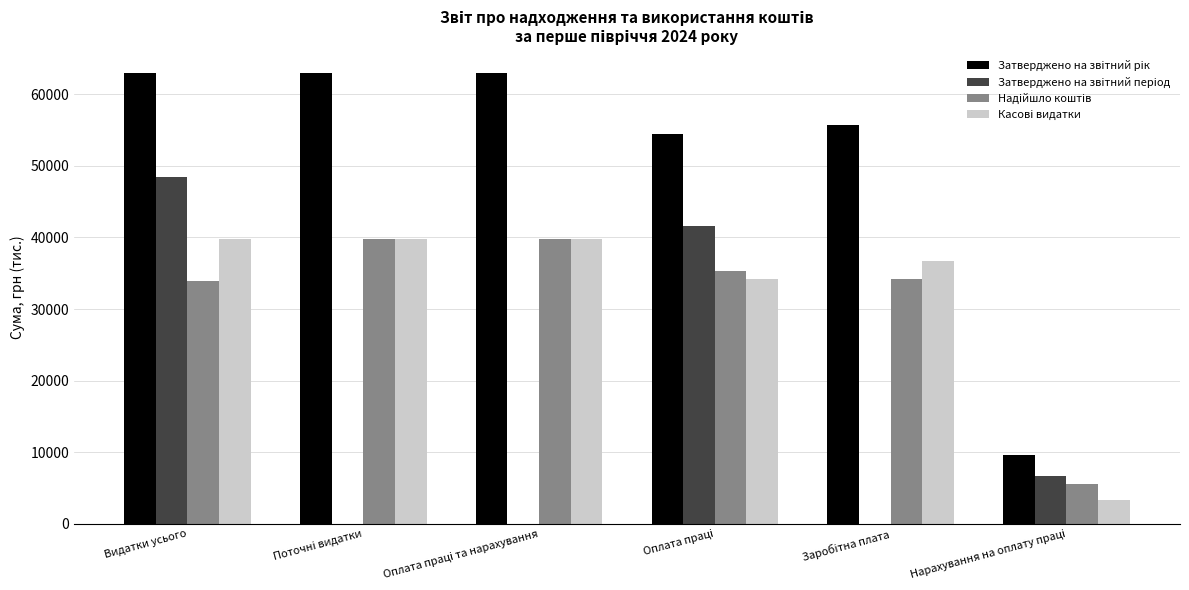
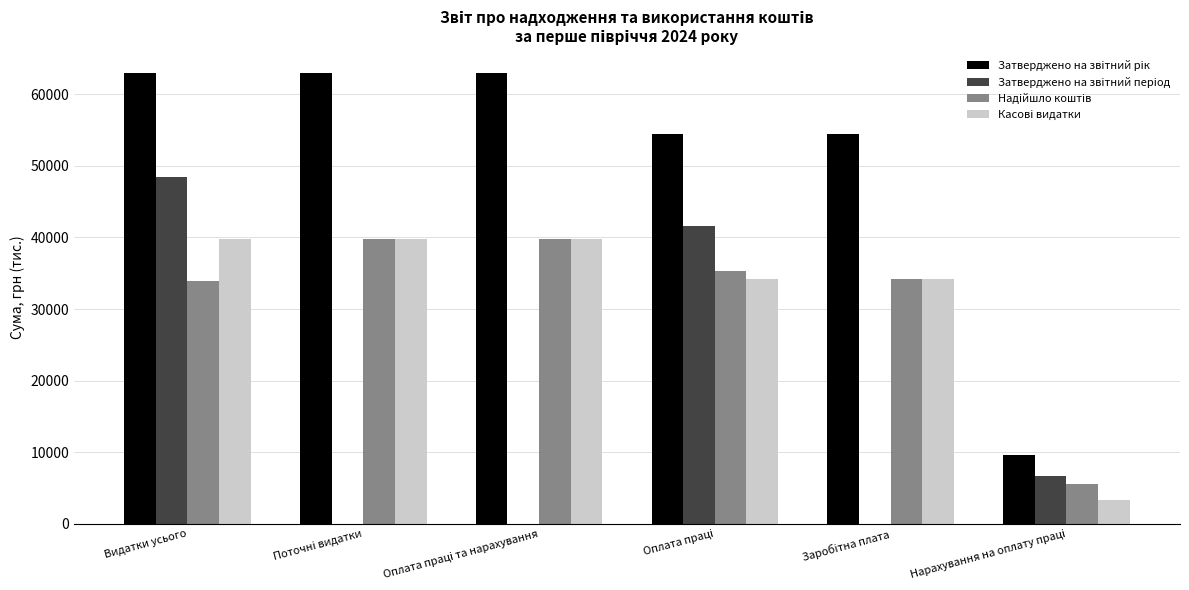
  {
    "Затверджено на звітний рік": {
      "Видатки усього": 63000,
      "Поточні видатки": 63000,
      "Оплата праці та нарахування": 63000,
      "Оплата праці": 55000,
-     "Заробітна плата": 56000,
+     "Заробітна плата": 55000,
      "Нарахування на оплату праці": 10000
    },
    "Надійшло коштів": {
      "Видатки усього": 34000,
      "Поточні видатки": 40000,
      "Оплата праці та нарахування": 40000,
      "Оплата праці": 35000,
      "Заробітна плата": 34000,
      "Нарахування на оплату праці": 6000
    },
    "Касові видатки": {
      "Видатки усього": 40000,
      "Поточні видатки": 40000,
      "Оплата праці та нарахування": 40000,
      "Оплата праці": 34000,
-     "Заробітна плата": 37000,
+     "Заробітна плата": 34000,
      "Нарахування на оплату праці": 3000
    }
  }
